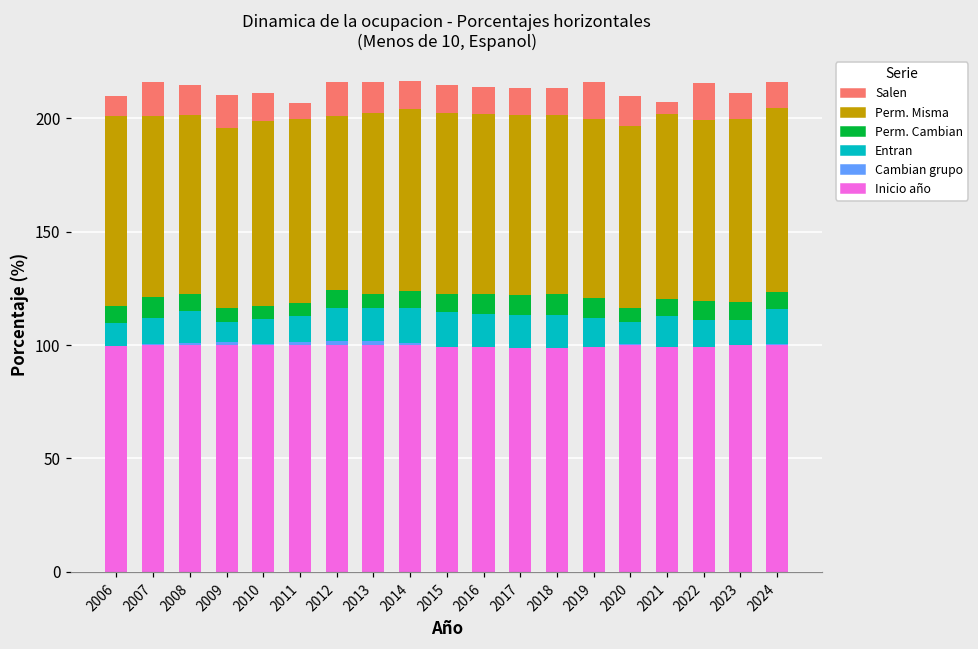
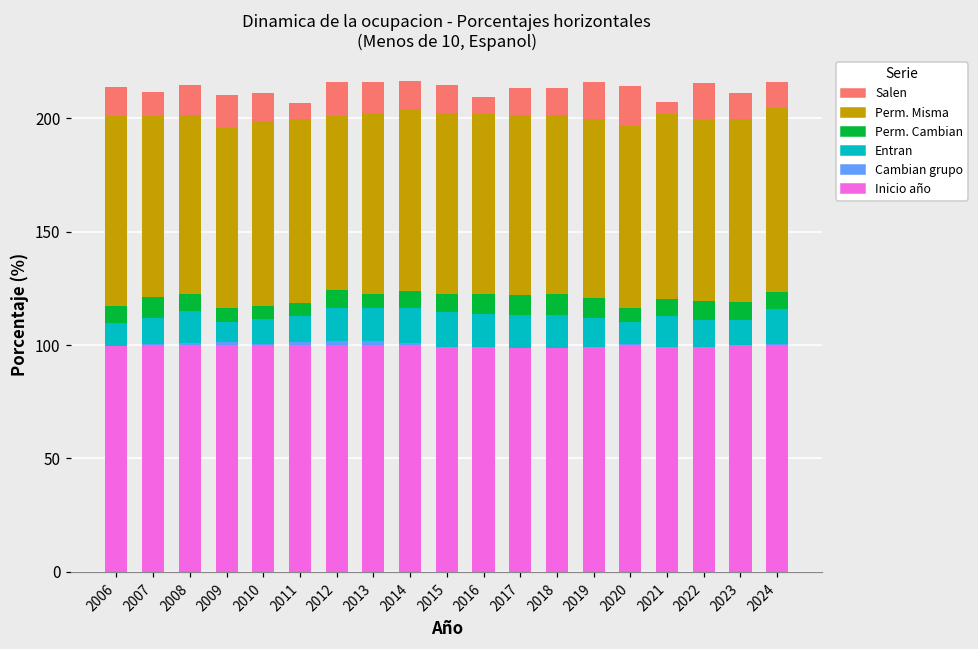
  {
    "Entran": {
      "2006": 10,
      "2007": 11,
      "2008": 14,
      "2009": 9,
      "2010": 11,
      "2011": 11,
      "2012": 14,
      "2013": 14,
      "2014": 16,
      "2015": 15,
      "2016": 15,
      "2017": 14,
      "2018": 15,
      "2019": 13,
      "2020": 10,
      "2021": 14,
      "2022": 12,
      "2023": 11,
      "2024": 15
    },
    "Salen": {
-     "2006": 9,
-     "2007": 15,
+     "2006": 13,
+     "2007": 11,
      "2008": 13,
      "2009": 15,
      "2010": 13,
      "2011": 7,
      "2012": 15,
      "2013": 14,
      "2014": 13,
      "2015": 12,
-     "2016": 12,
+     "2016": 8,
      "2017": 12,
      "2018": 12,
      "2019": 16,
-     "2020": 13,
+     "2020": 17,
      "2021": 5,
      "2022": 16,
      "2023": 11,
      "2024": 11
    }
  }
